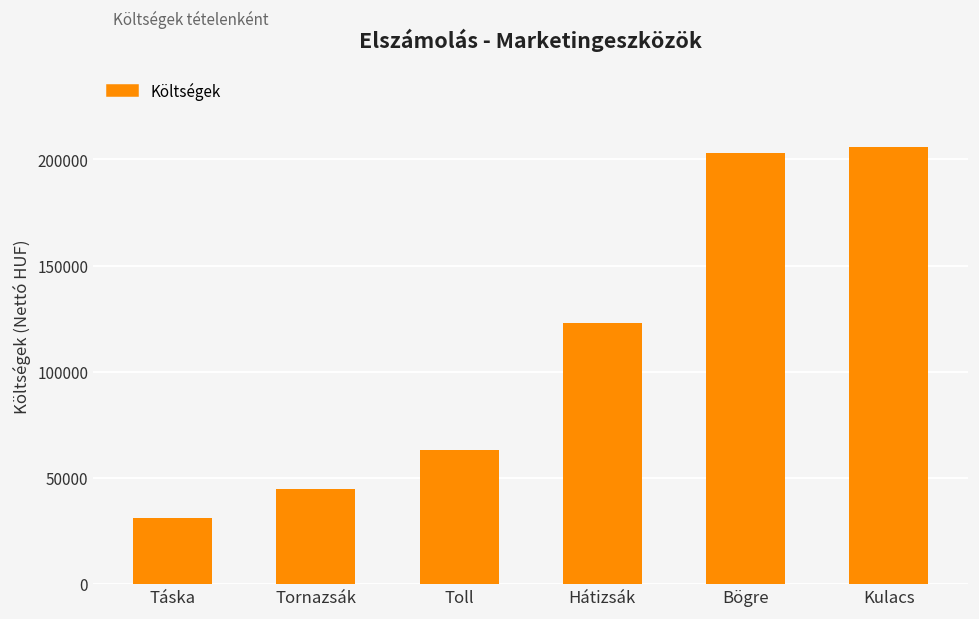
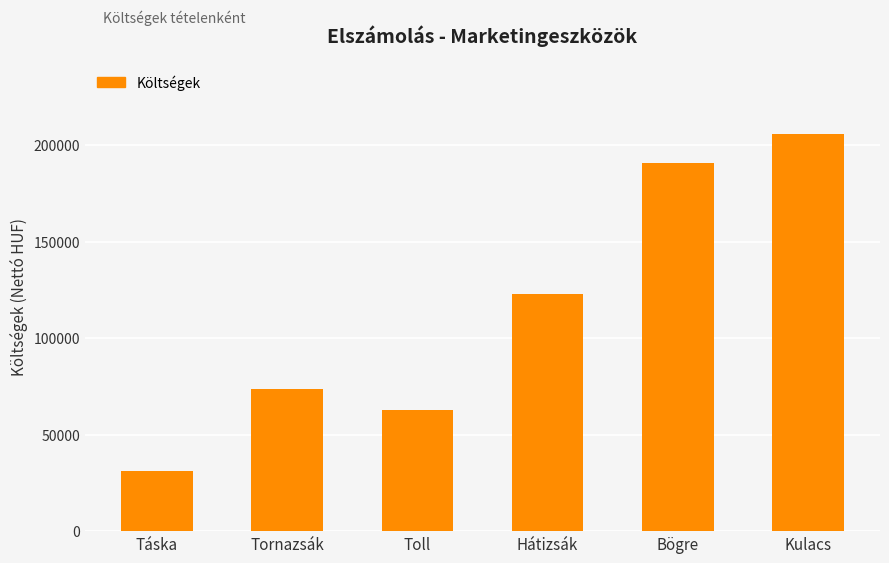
  {
    "Táska": 31000,
-   "Tornazsák": 45000,
+   "Tornazsák": 74000,
    "Toll": 63000,
    "Hátizsák": 123000,
-   "Bögre": 203000,
+   "Bögre": 191000,
    "Kulacs": 206000
  }
